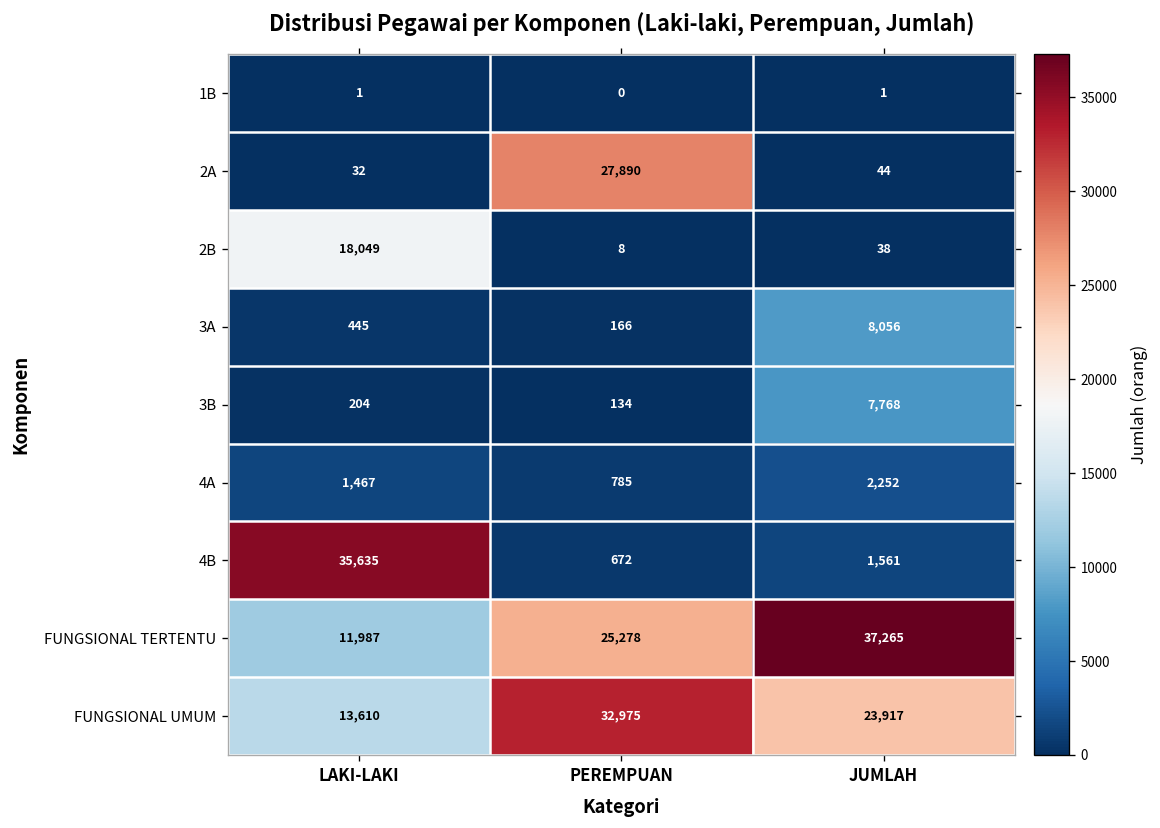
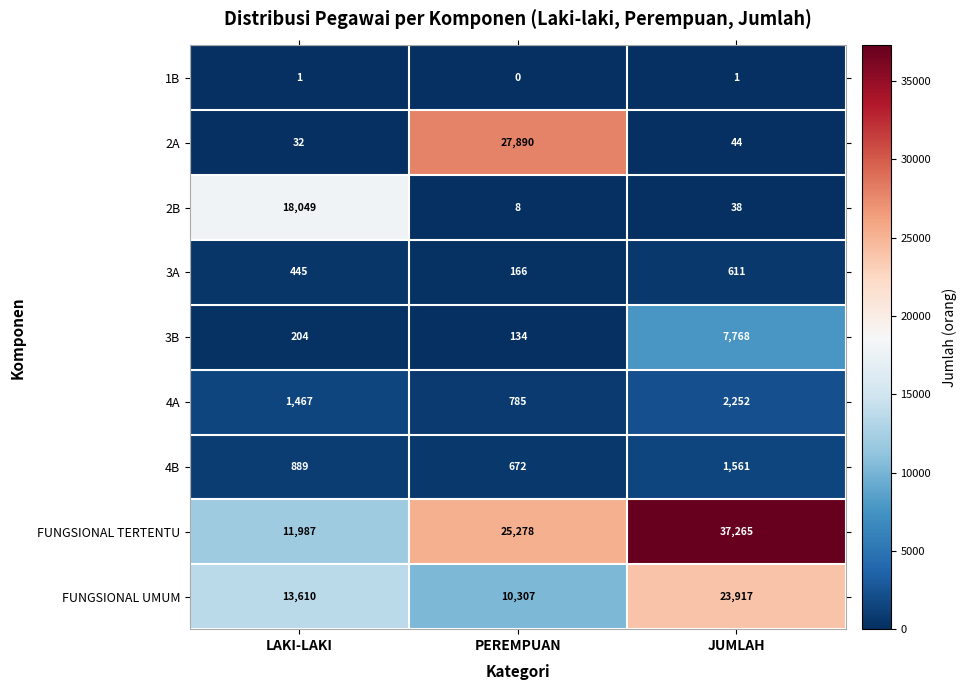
  {
    "1B": {
      "LAKI-LAKI": "1",
      "PEREMPUAN": "0",
      "JUMLAH": "1"
    },
    "2A": {
      "LAKI-LAKI": "32",
      "PEREMPUAN": "27,890",
      "JUMLAH": "44"
    },
    "2B": {
      "LAKI-LAKI": "18,049",
      "PEREMPUAN": "8",
      "JUMLAH": "38"
    },
    "3A": {
      "LAKI-LAKI": "445",
      "PEREMPUAN": "166",
-     "JUMLAH": "8,056"
+     "JUMLAH": "611"
    },
    "3B": {
      "LAKI-LAKI": "204",
      "PEREMPUAN": "134",
      "JUMLAH": "7,768"
    },
    "4A": {
      "LAKI-LAKI": "1,467",
      "PEREMPUAN": "785",
      "JUMLAH": "2,252"
    },
    "4B": {
-     "LAKI-LAKI": "35,635",
+     "LAKI-LAKI": "889",
      "PEREMPUAN": "672",
      "JUMLAH": "1,561"
    },
    "FUNGSIONAL TERTENTU": {
      "LAKI-LAKI": "11,987",
      "PEREMPUAN": "25,278",
      "JUMLAH": "37,265"
    },
    "FUNGSIONAL UMUM": {
      "LAKI-LAKI": "13,610",
-     "PEREMPUAN": "32,975",
+     "PEREMPUAN": "10,307",
      "JUMLAH": "23,917"
    }
  }
